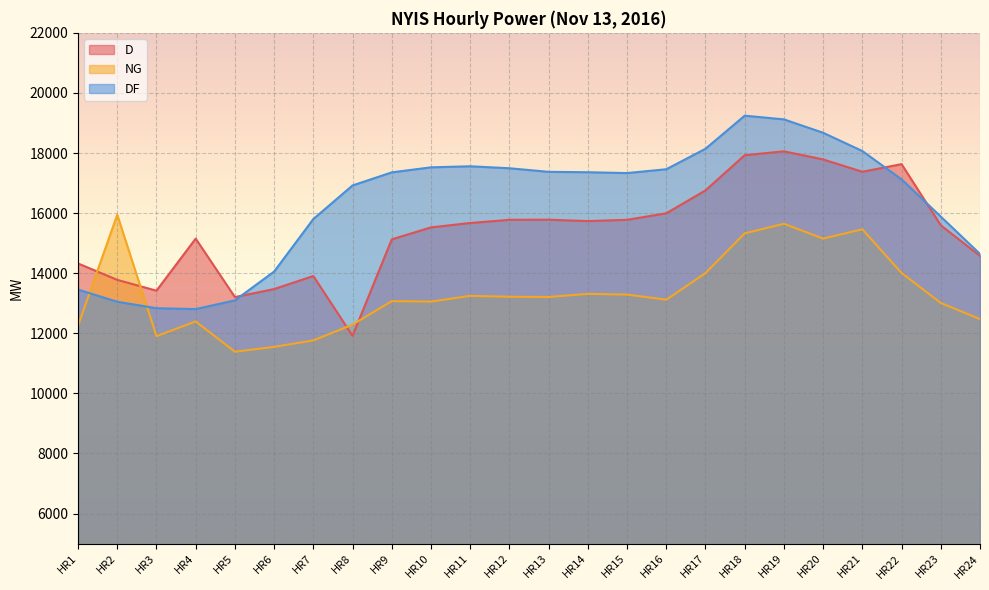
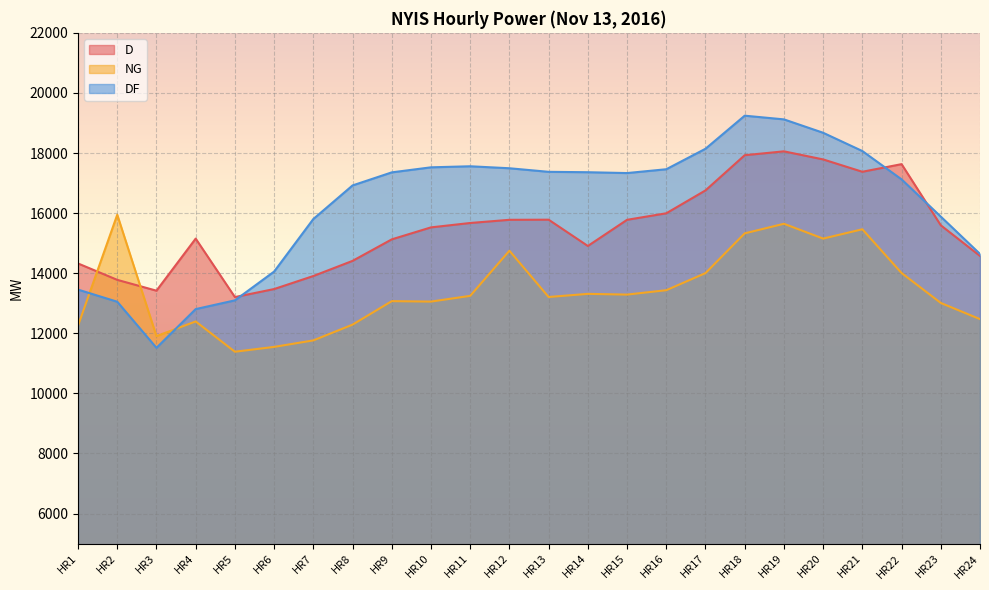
  {
    "D": {
      "HR1": 14300,
      "HR2": 13800,
      "HR3": 13400,
      "HR4": 15200,
      "HR5": 13200,
      "HR6": 13500,
      "HR7": 13900,
-     "HR8": 11900,
+     "HR8": 14400,
      "HR9": 15100,
      "HR10": 15500,
      "HR11": 15700,
      "HR12": 15800,
      "HR13": 15800,
-     "HR14": 15700,
+     "HR14": 14900,
      "HR15": 15800,
      "HR16": 16000,
      "HR17": 16800,
      "HR18": 17900,
      "HR19": 18100,
      "HR20": 17800,
      "HR21": 17400,
      "HR22": 17600,
      "HR23": 15600
    },
    "NG": {
      "HR1": 12300,
      "HR2": 15900,
      "HR3": 11900,
      "HR4": 12400,
      "HR5": 11400,
      "HR6": 11500,
      "HR7": 11800,
      "HR8": 12300,
      "HR9": 13100,
      "HR10": 13100,
      "HR11": 13200,
-     "HR12": 13200,
+     "HR12": 14700,
      "HR13": 13200,
      "HR14": 13300,
      "HR15": 13300,
-     "HR16": 13100,
+     "HR16": 13400,
      "HR17": 14000,
      "HR18": 15300,
      "HR19": 15600,
      "HR20": 15200,
      "HR21": 15500,
      "HR22": 14000,
      "HR23": 13000,
      "HR24": 12500
    },
    "DF": {
      "HR1": 13500,
      "HR2": 13100,
-     "HR3": 12800,
+     "HR3": 11500,
      "HR4": 12800,
      "HR5": 13100,
      "HR6": 14100,
      "HR7": 15800,
      "HR8": 16900,
      "HR9": 17400,
      "HR10": 17500,
      "HR11": 17600,
      "HR12": 17500,
      "HR13": 17400,
      "HR14": 17400,
      "HR15": 17300,
      "HR16": 17500,
      "HR17": 18100,
      "HR18": 19200,
      "HR19": 19100,
      "HR20": 18700,
      "HR21": 18100,
      "HR22": 17100,
      "HR23": 15900
    }
  }
